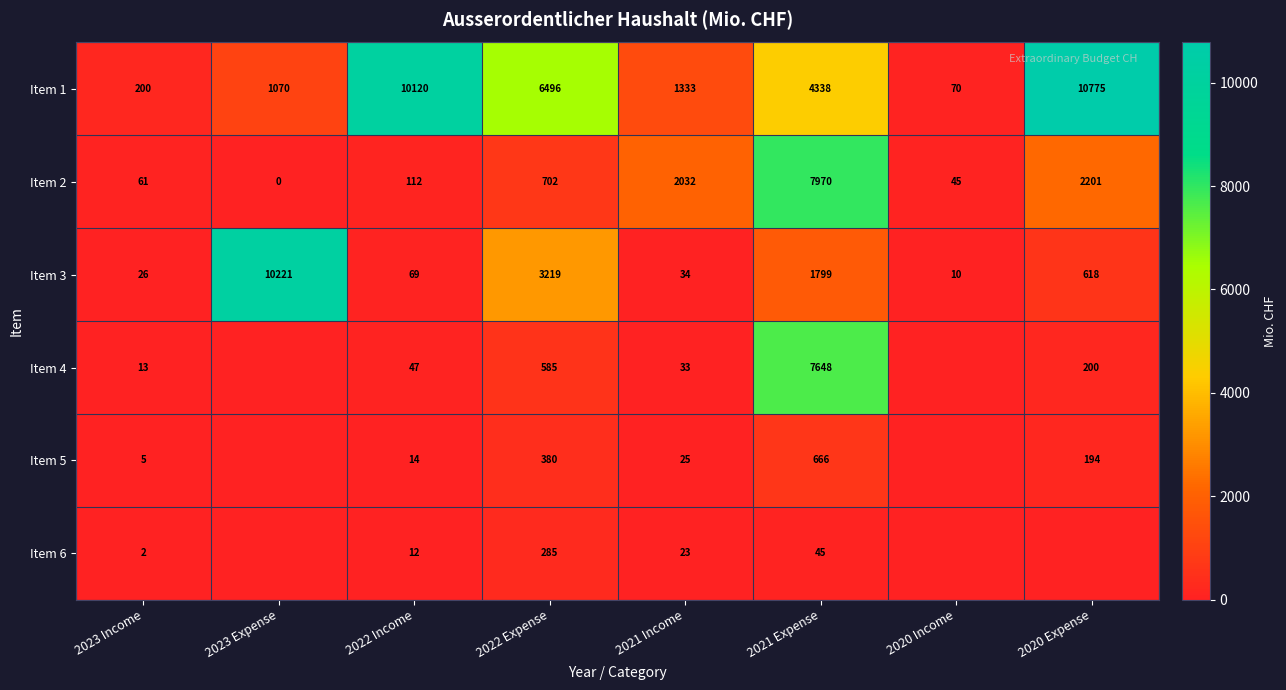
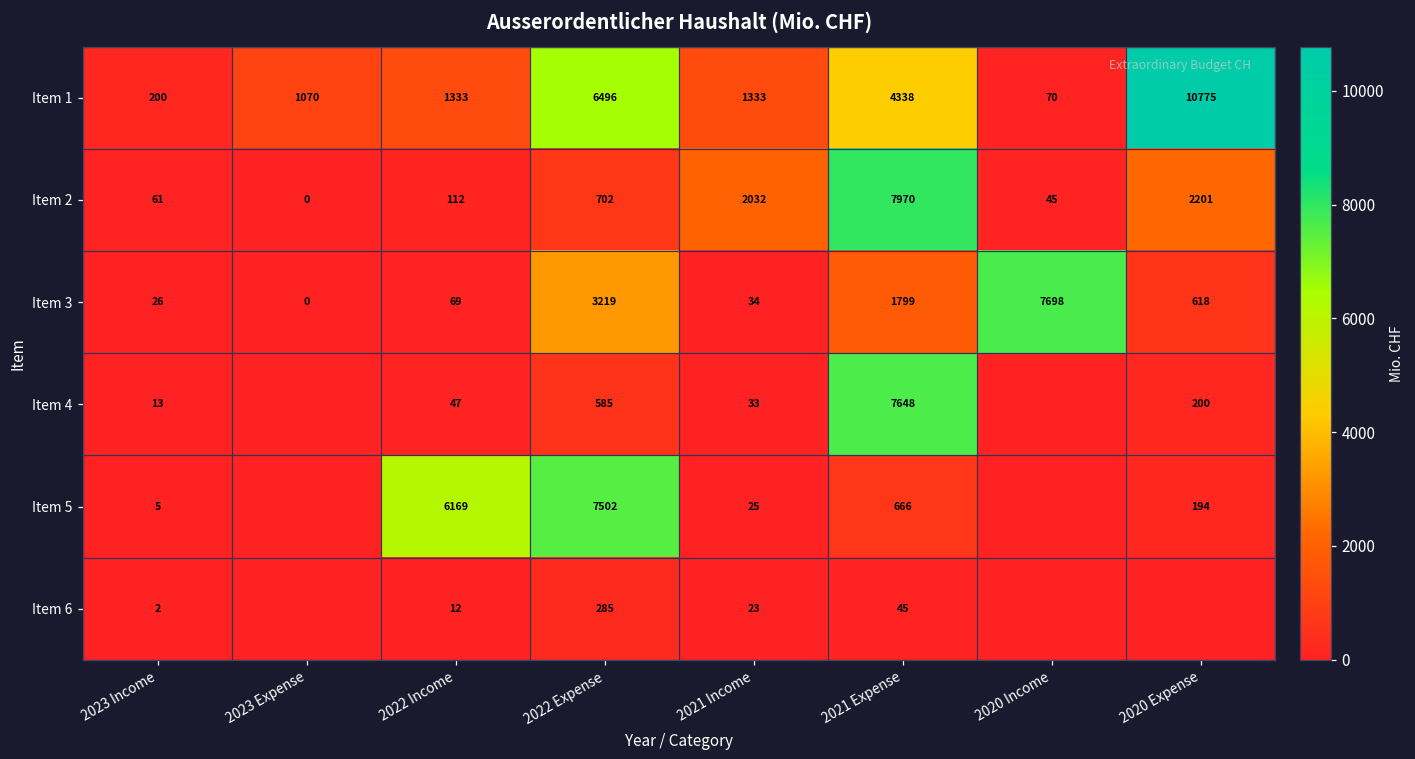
  {
    "Item 1": {
      "2023 Income": 200,
      "2023 Expense": 1070,
-     "2022 Income": 10120,
+     "2022 Income": 1333,
      "2022 Expense": 6496,
      "2021 Income": 1333,
      "2021 Expense": 4338,
      "2020 Income": 70
    },
    "Item 2": {
      "2023 Income": 61,
      "2023 Expense": 0,
      "2022 Income": 112,
      "2022 Expense": 702,
      "2021 Income": 2032,
      "2021 Expense": 7970,
      "2020 Income": 45,
      "2020 Expense": 2201
    },
    "Item 3": {
      "2023 Income": 26,
-     "2023 Expense": 10221,
+     "2023 Expense": 0,
      "2022 Income": 69,
      "2022 Expense": 3219,
      "2021 Income": 34,
      "2021 Expense": 1799,
-     "2020 Income": 10,
+     "2020 Income": 7698,
      "2020 Expense": 618
    },
    "Item 4": {
      "2023 Income": 13,
      "2022 Income": 47,
      "2022 Expense": 585,
      "2021 Income": 33,
      "2021 Expense": 7648,
      "2020 Expense": 200
    },
    "Item 5": {
      "2023 Income": 5,
-     "2022 Income": 14,
-     "2022 Expense": 380,
+     "2022 Income": 6169,
+     "2022 Expense": 7502,
      "2021 Income": 25,
      "2021 Expense": 666,
      "2020 Expense": 194
    },
    "Item 6": {
      "2023 Income": 2,
      "2022 Income": 12,
      "2022 Expense": 285,
      "2021 Income": 23,
      "2021 Expense": 45
    }
  }
